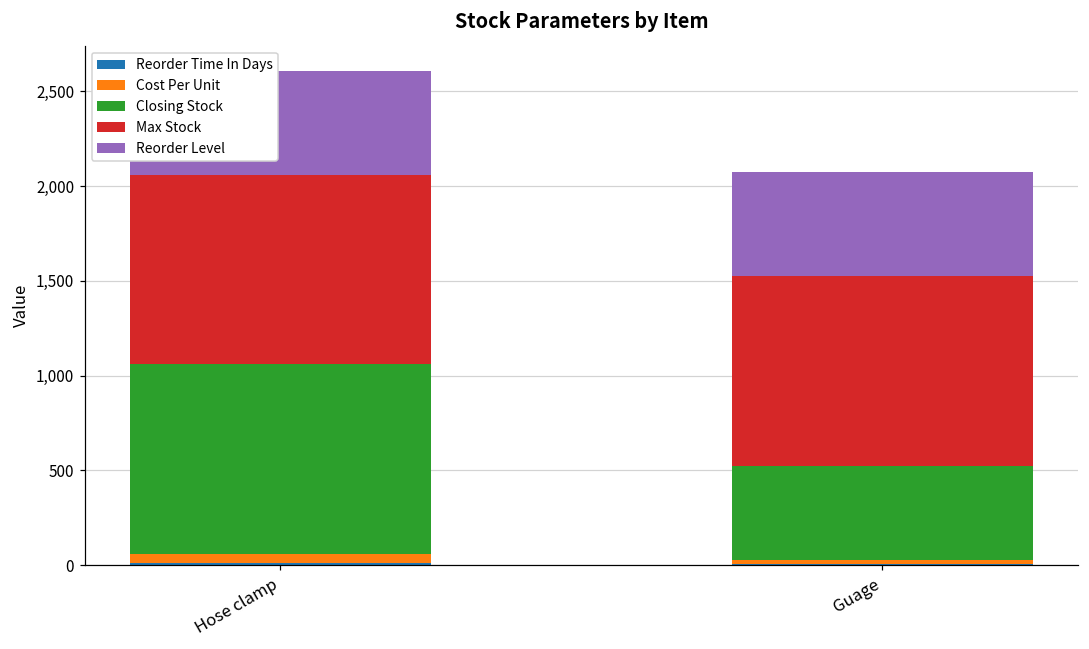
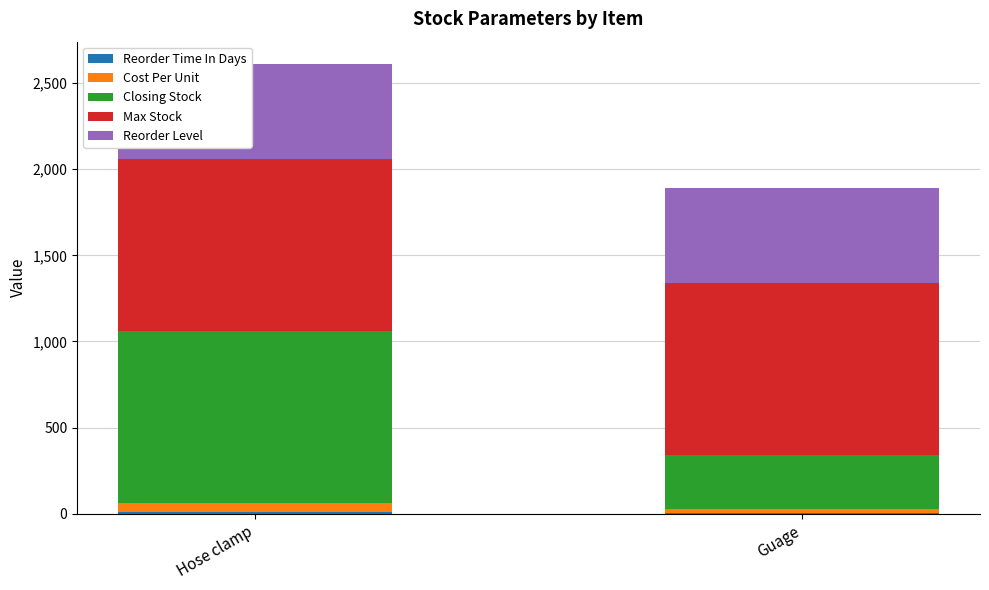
  {
    "Cost Per Unit": {
      "Hose clamp": "50",
      "Guage": "20"
    },
    "Closing Stock": {
      "Hose clamp": "1,000",
-     "Guage": "500"
+     "Guage": "320"
    },
    "Max Stock": {
      "Hose clamp": "1,000",
      "Guage": "1,000"
    },
    "Reorder Level": {
      "Hose clamp": "550",
      "Guage": "550"
    }
  }
